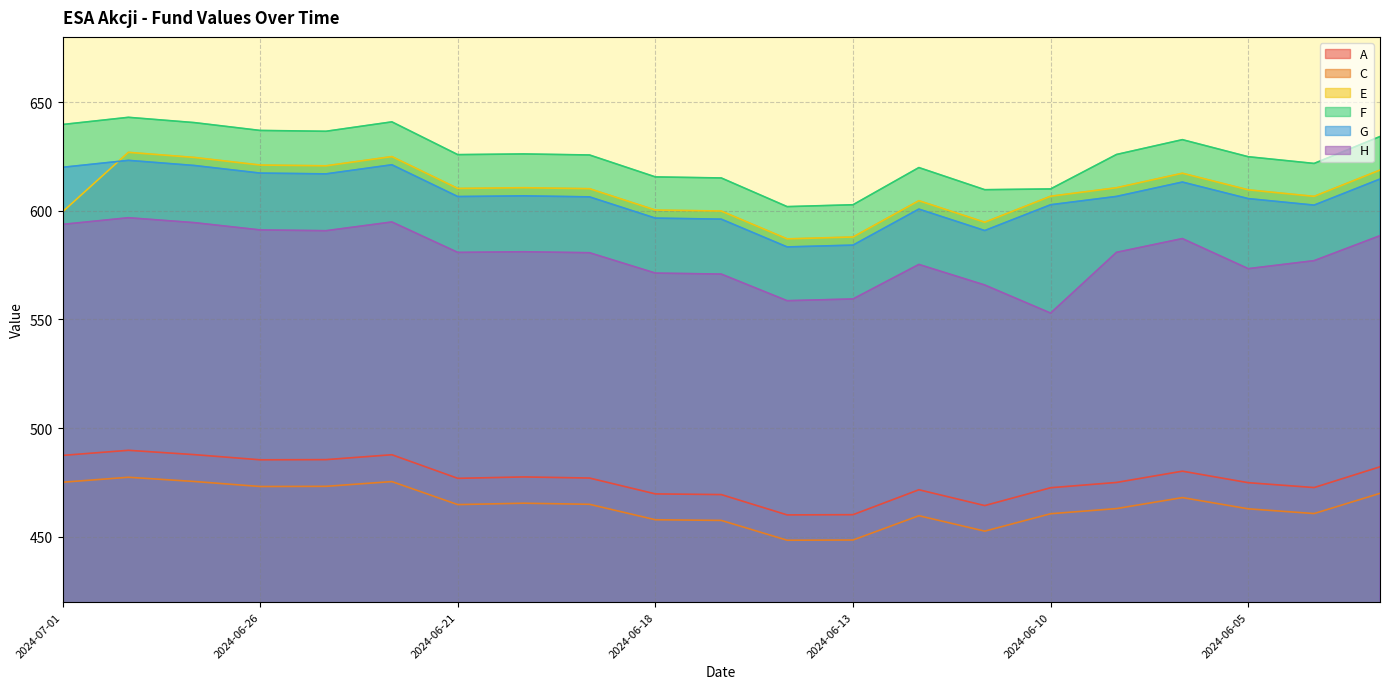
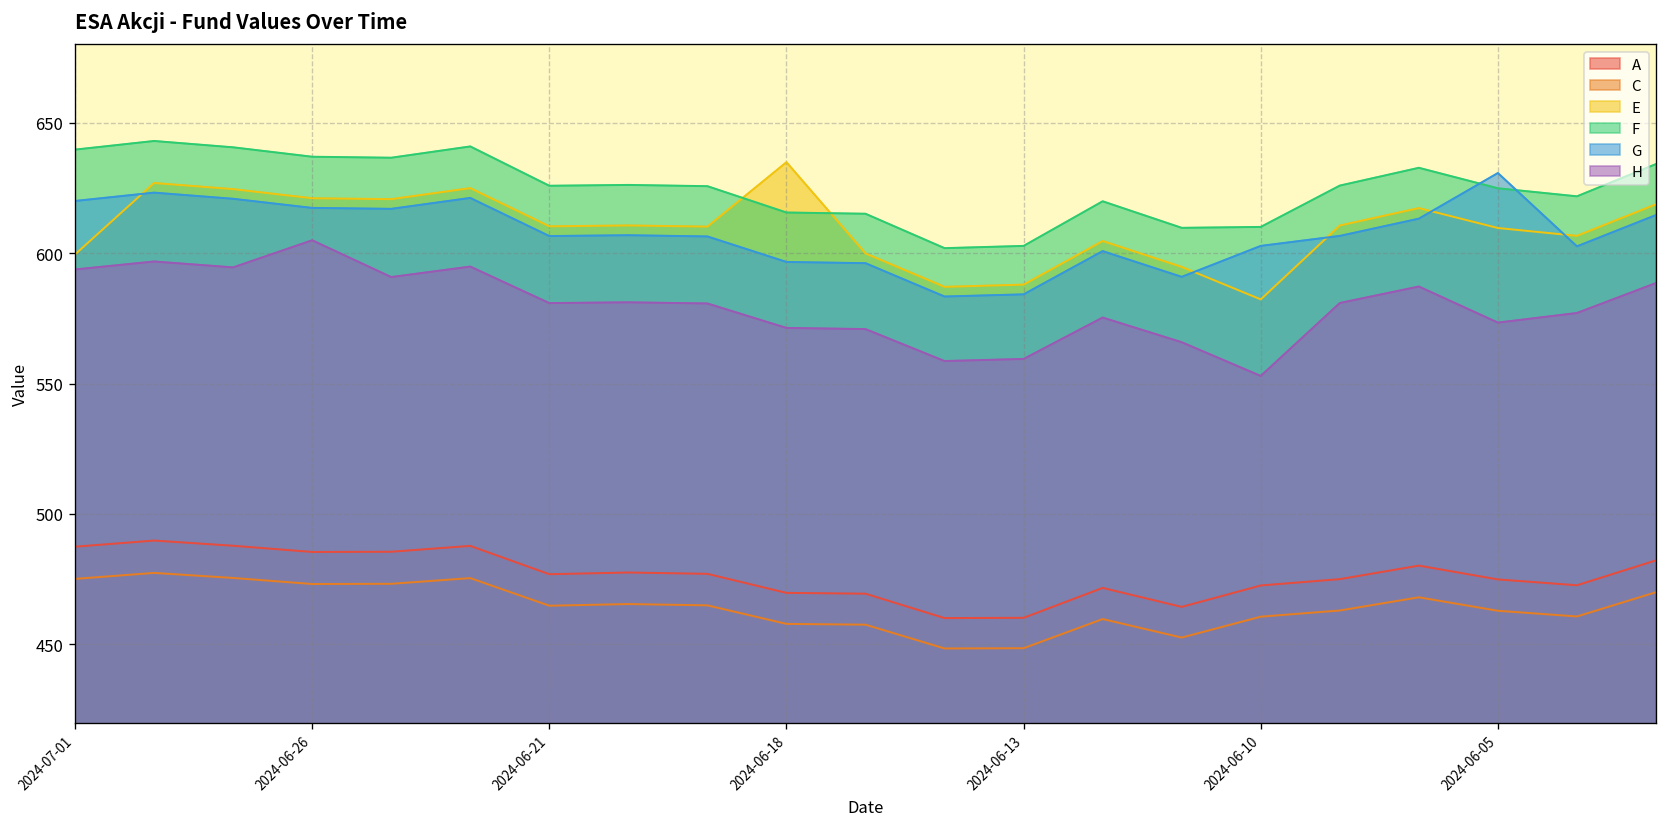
  {
    "E": {
      "2024-07-01": 600,
      "2024-06-26": 621,
      "2024-06-21": 610,
-     "2024-06-18": 600,
+     "2024-06-18": 635,
      "2024-06-13": 588,
-     "2024-06-10": 607,
+     "2024-06-10": 582,
      "2024-06-05": 610
    },
    "F": {
      "2024-07-01": 640,
      "2024-06-26": 637,
      "2024-06-21": 626,
      "2024-06-18": 616,
      "2024-06-13": 603,
      "2024-06-10": 610,
      "2024-06-05": 625
    },
    "G": {
      "2024-07-01": 620,
      "2024-06-26": 617,
      "2024-06-21": 607,
      "2024-06-18": 597,
      "2024-06-13": 584,
      "2024-06-10": 603,
-     "2024-06-05": 606
+     "2024-06-05": 631
    },
    "H": {
      "2024-07-01": 594,
-     "2024-06-26": 591,
+     "2024-06-26": 605,
      "2024-06-21": 581,
      "2024-06-18": 571,
      "2024-06-13": 559,
      "2024-06-10": 553,
      "2024-06-05": 573
    }
  }
